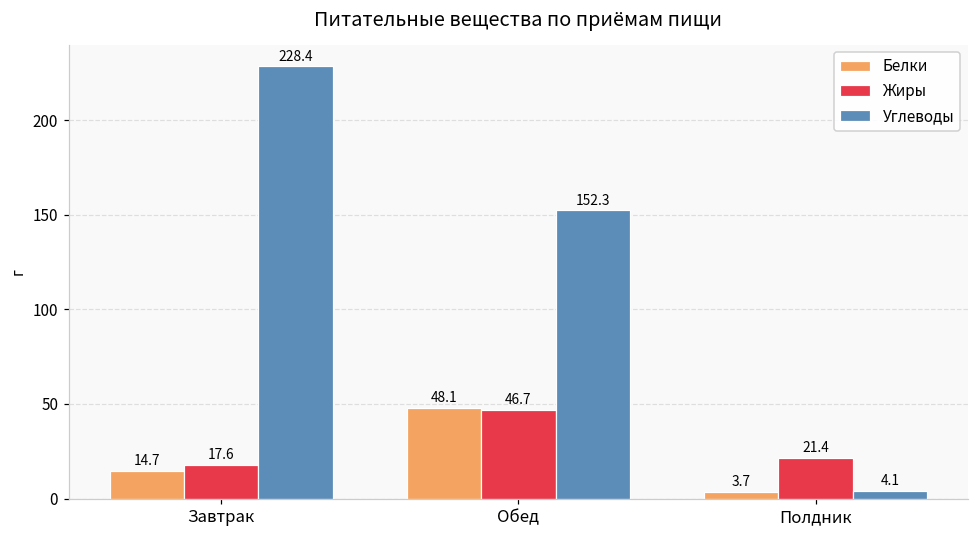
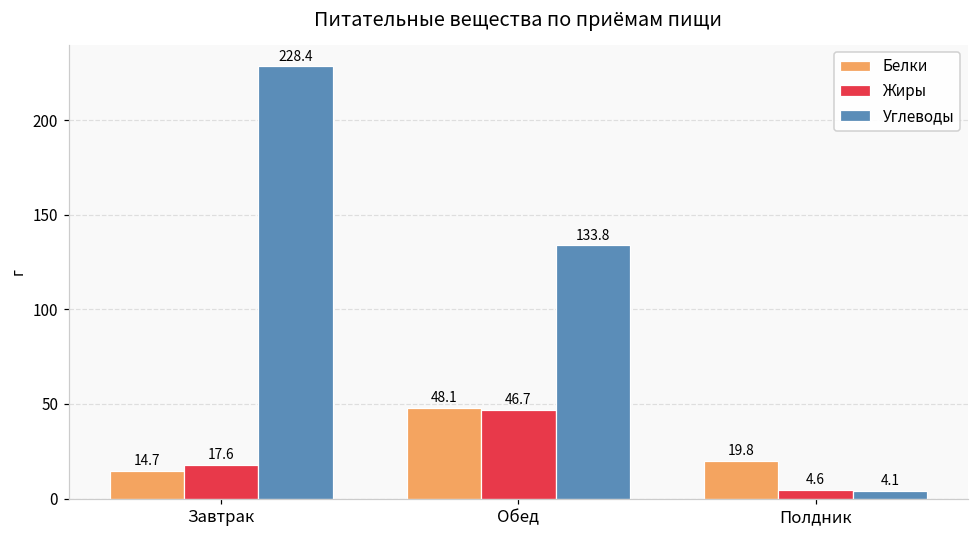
  {
    "Белки": {
      "Завтрак": 14.7,
      "Обед": 48.1,
-     "Полдник": 3.7
+     "Полдник": 19.8
    },
    "Жиры": {
      "Завтрак": 17.6,
      "Обед": 46.7,
-     "Полдник": 21.4
+     "Полдник": 4.6
    },
    "Углеводы": {
      "Завтрак": 228.4,
-     "Обед": 152.3,
+     "Обед": 133.8,
      "Полдник": 4.1
    }
  }
